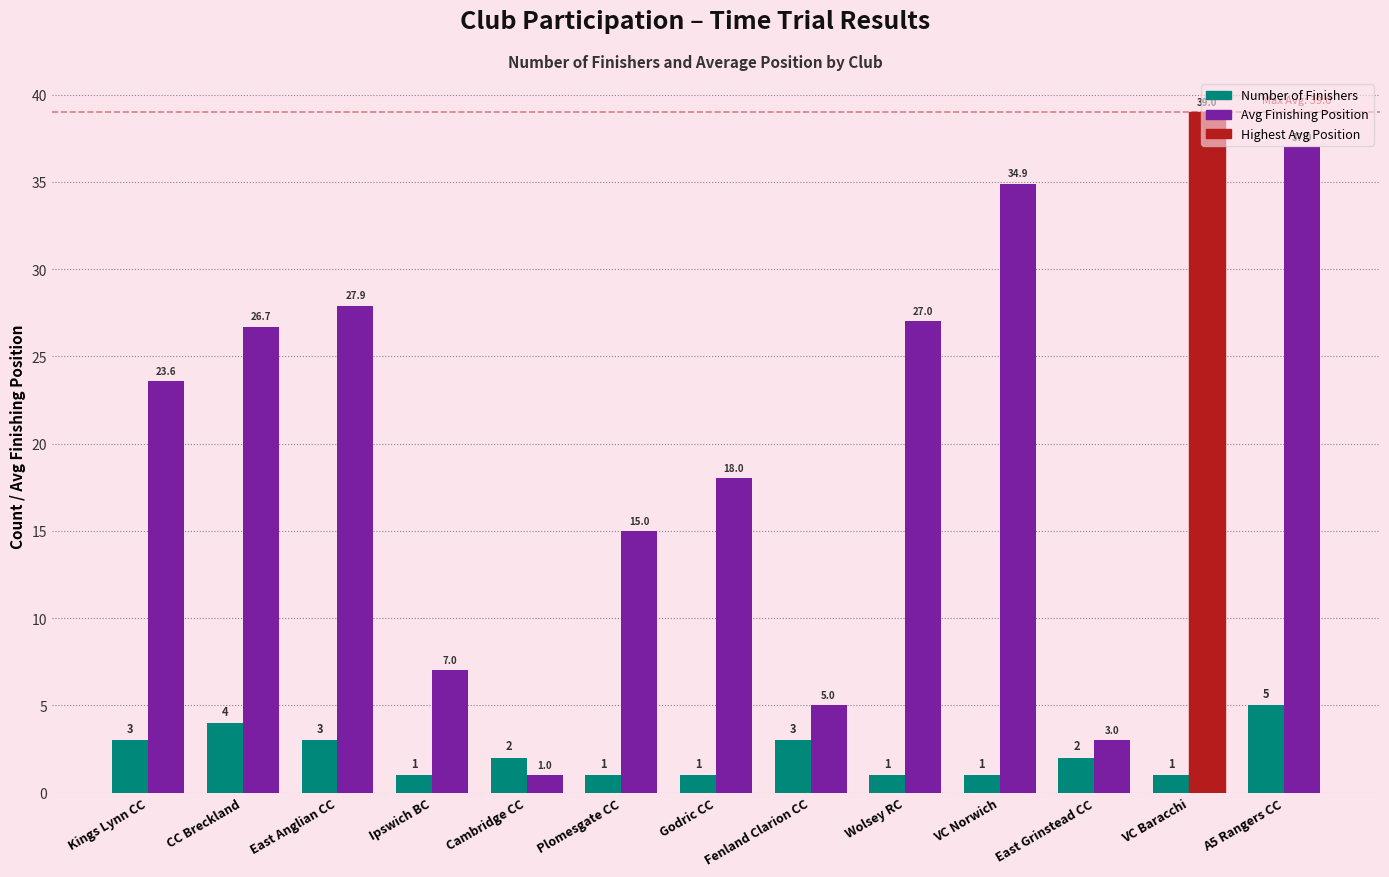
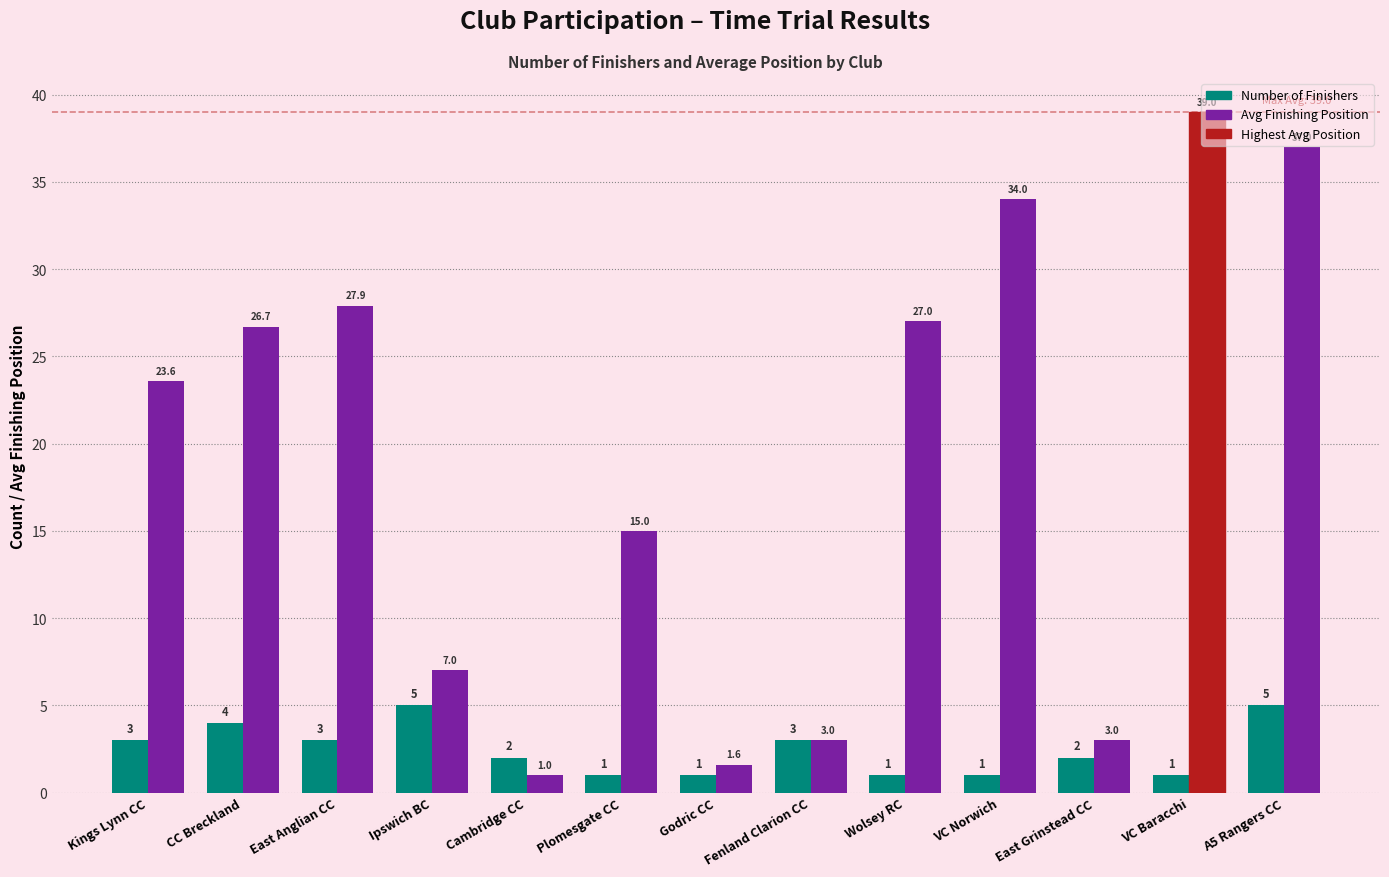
  {
    "Number of Finishers": {
      "Kings Lynn CC": 3,
      "CC Breckland": 4,
      "East Anglian CC": 3,
-     "Ipswich BC": 1,
+     "Ipswich BC": 5,
      "Cambridge CC": 2,
      "Plomesgate CC": 1,
      "Godric CC": 1,
      "Fenland Clarion CC": 3,
      "Wolsey RC": 1,
      "VC Norwich": 1,
      "East Grinstead CC": 2,
      "VC Baracchi": 1,
      "A5 Rangers CC": 5
    },
    "Avg Finishing Position": {
      "Kings Lynn CC": 23.6,
      "CC Breckland": 26.7,
      "East Anglian CC": 27.9,
      "Ipswich BC": 7.0,
      "Cambridge CC": 1.0,
      "Plomesgate CC": 15.0,
-     "Godric CC": 18.0,
-     "Fenland Clarion CC": 5.0,
+     "Godric CC": 1.6,
+     "Fenland Clarion CC": 3.0,
      "Wolsey RC": 27.0,
-     "VC Norwich": 34.9,
+     "VC Norwich": 34.0,
      "East Grinstead CC": 3.0
    }
  }
